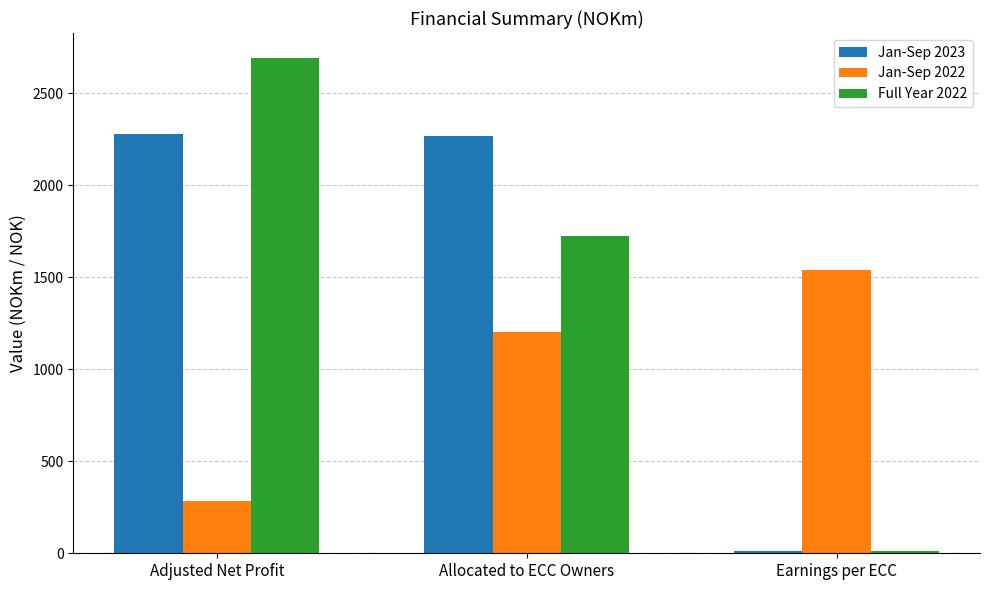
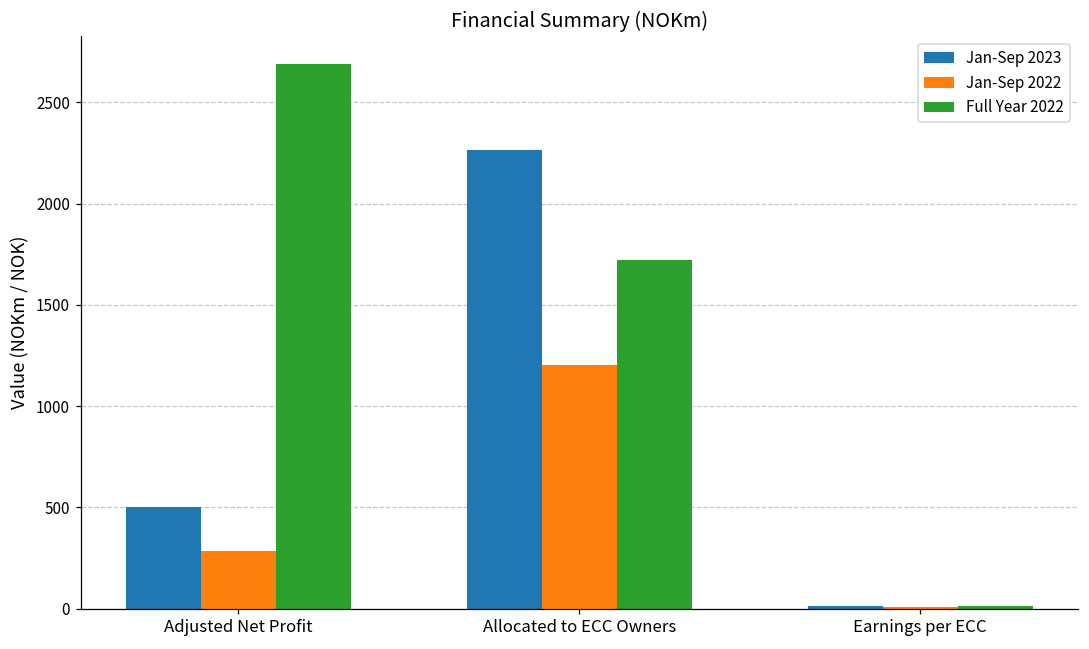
  {
    "Jan-Sep 2023": {
-     "Adjusted Net Profit": 2280,
+     "Adjusted Net Profit": 500,
      "Allocated to ECC Owners": 2270
    },
    "Jan-Sep 2022": {
      "Adjusted Net Profit": 280,
      "Allocated to ECC Owners": 1200,
-     "Earnings per ECC": 1540
+     "Earnings per ECC": 10
    },
    "Full Year 2022": {
      "Adjusted Net Profit": 2690,
      "Allocated to ECC Owners": 1720
    }
  }
